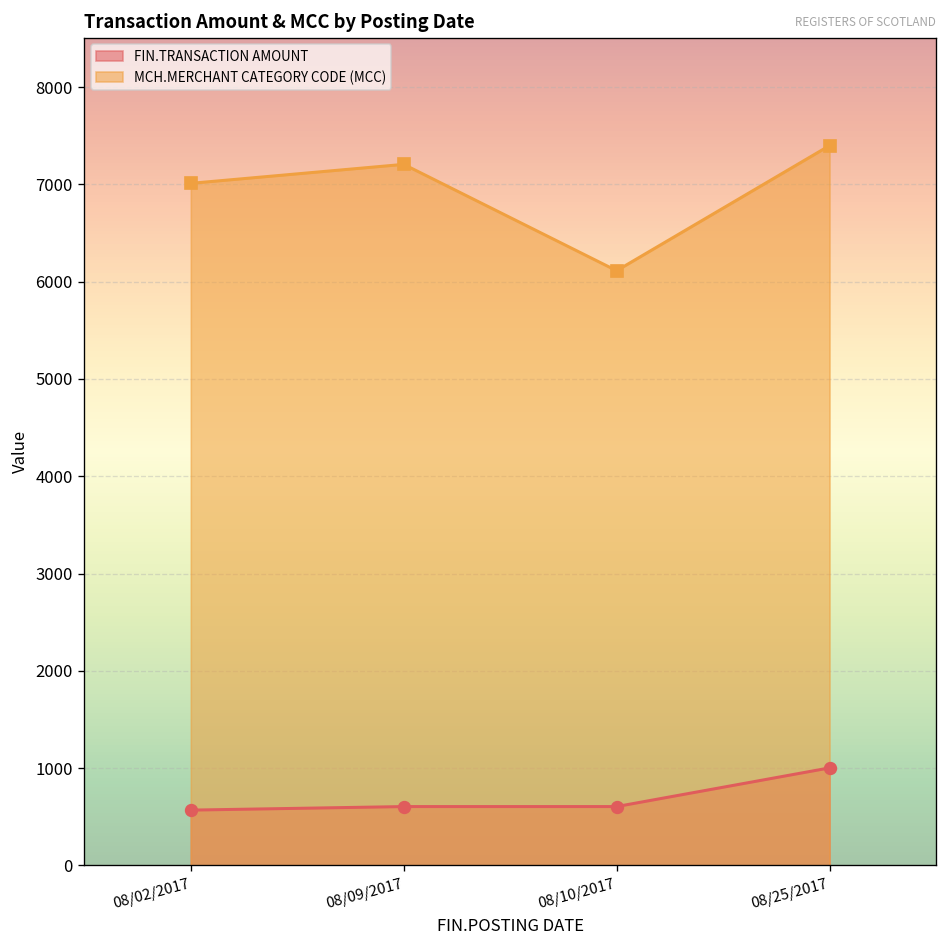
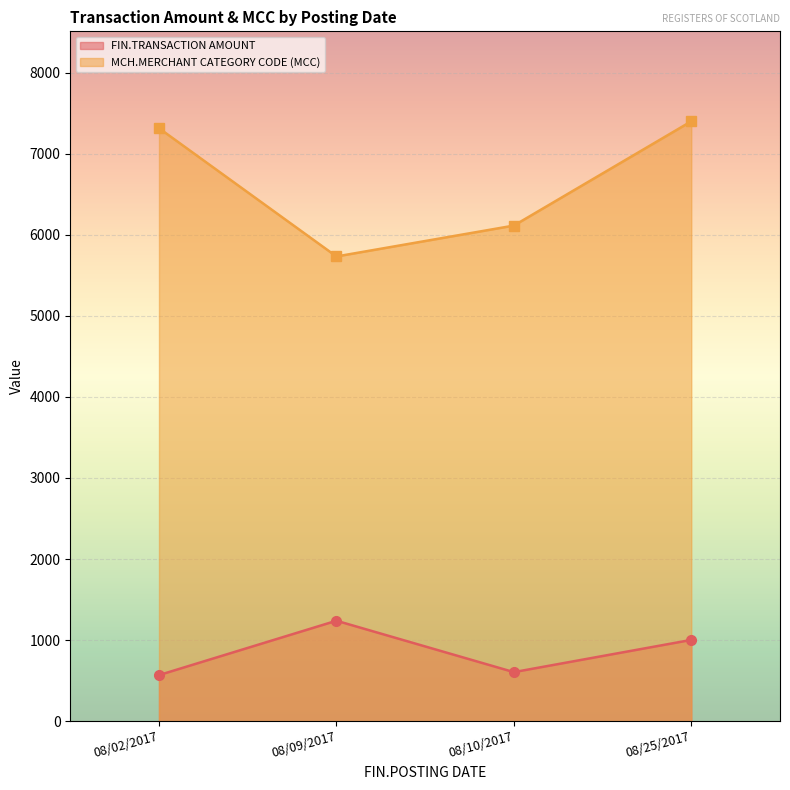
  {
    "FIN.TRANSACTION AMOUNT": {
      "08/02/2017": 600,
-     "08/09/2017": 600,
+     "08/09/2017": 1200,
      "08/10/2017": 600,
      "08/25/2017": 1000
    },
    "MCH.MERCHANT CATEGORY CODE (MCC)": {
-     "08/02/2017": 7000,
-     "08/09/2017": 7200,
+     "08/02/2017": 7300,
+     "08/09/2017": 5700,
      "08/10/2017": 6100,
      "08/25/2017": 7400
    }
  }
